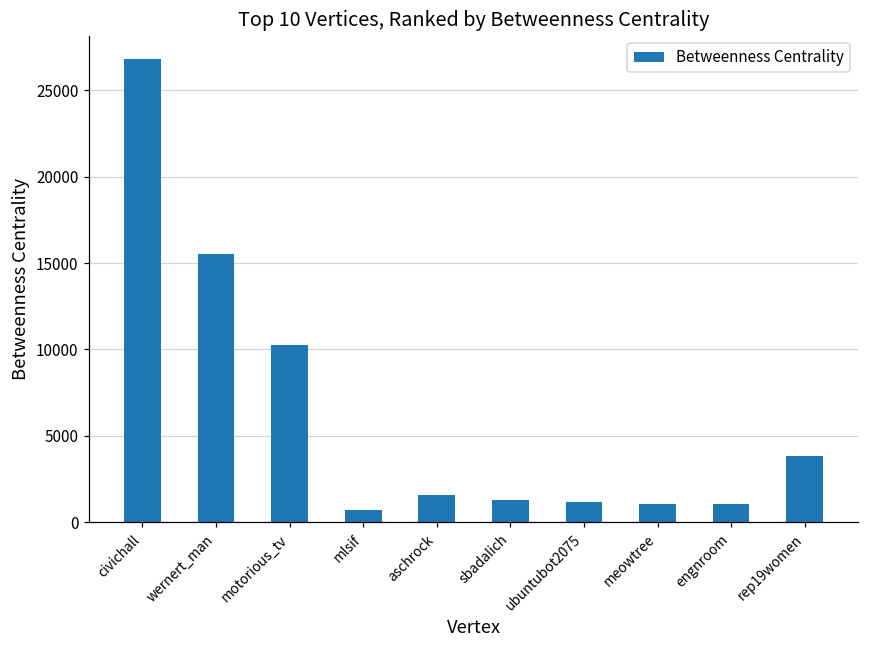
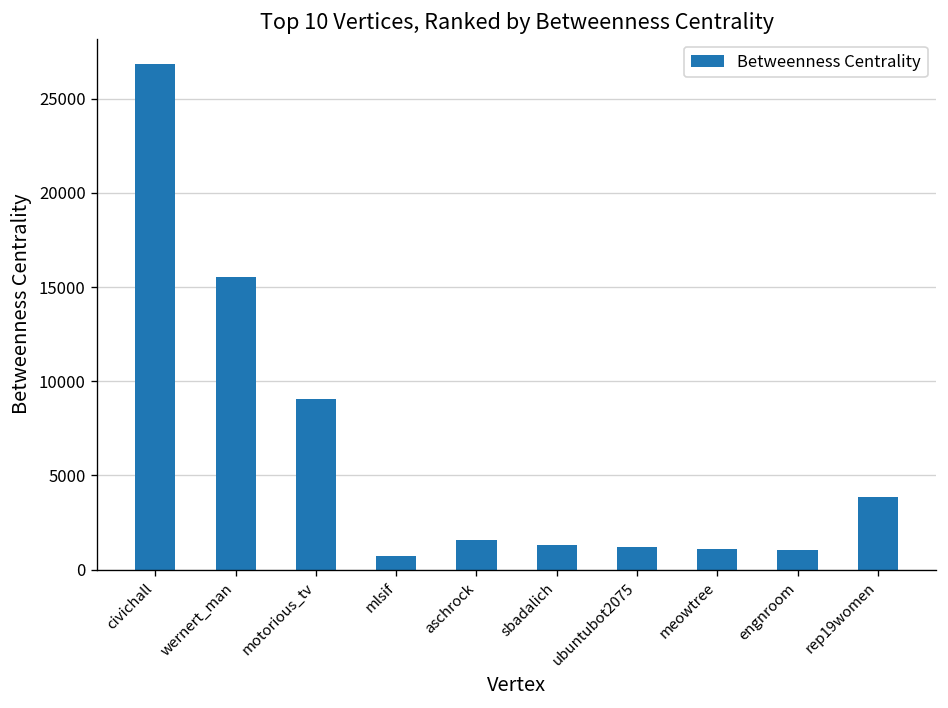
  {
    "civichall": 26800,
    "wernert_man": 15600,
-   "motorious_tv": 10300,
+   "motorious_tv": 9100,
    "mlsif": 700,
    "aschrock": 1600,
    "sbadalich": 1300,
    "ubuntubot2075": 1200,
    "meowtree": 1100,
    "engnroom": 1100,
    "rep19women": 3900
  }
